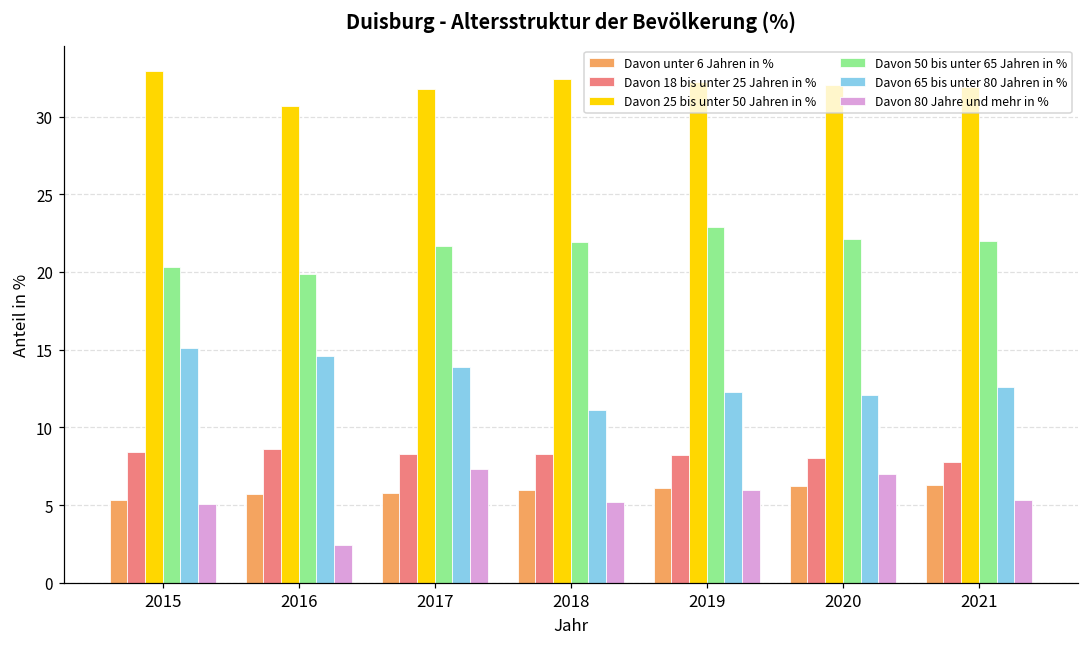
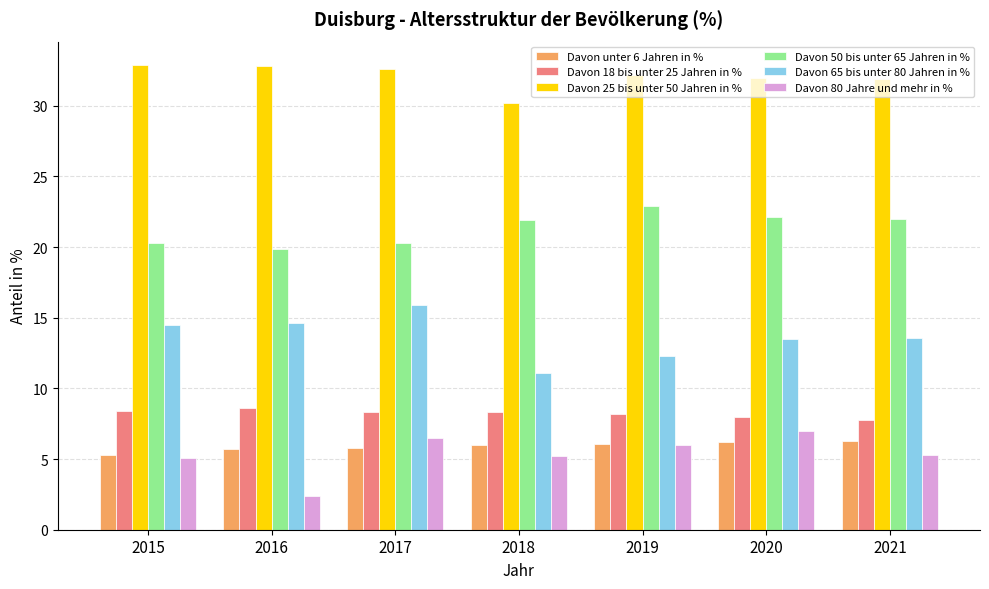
  {
    "Davon 25 bis unter 50 Jahren in %": {
      "2015": 32.9,
-     "2016": 30.7,
-     "2017": 31.8,
-     "2018": 32.4
+     "2016": 32.8,
+     "2017": 32.6,
+     "2018": 30.2
    },
    "Davon 50 bis unter 65 Jahren in %": {
      "2015": 20.3,
      "2016": 19.9,
-     "2017": 21.7,
+     "2017": 20.3,
      "2018": 21.9,
      "2019": 22.9,
      "2020": 22.1,
      "2021": 22.0
    },
    "Davon 65 bis unter 80 Jahren in %": {
-     "2015": 15.1,
+     "2015": 14.5,
      "2016": 14.6,
-     "2017": 13.9,
+     "2017": 15.9,
      "2018": 11.1,
      "2019": 12.3,
-     "2020": 12.1,
-     "2021": 12.6
+     "2020": 13.5,
+     "2021": 13.6
    },
    "Davon 80 Jahre und mehr in %": {
      "2015": 5.1,
      "2016": 2.4,
-     "2017": 7.3,
+     "2017": 6.5,
      "2018": 5.2,
      "2019": 6.0,
      "2020": 7.0,
      "2021": 5.3
    }
  }
